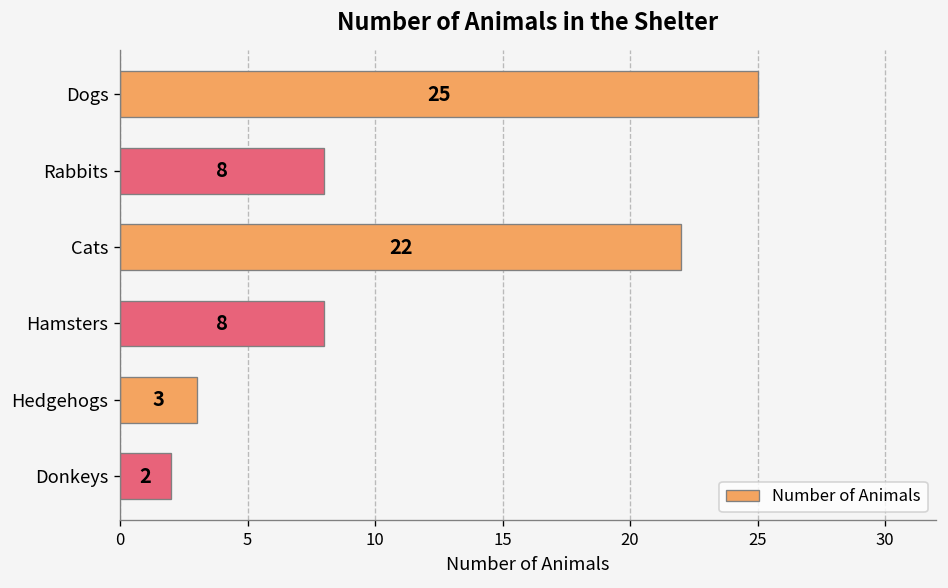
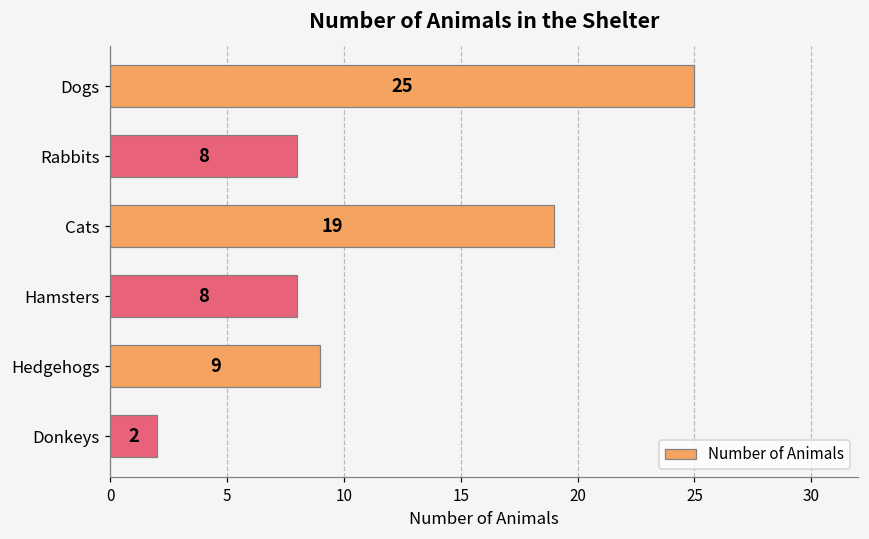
  {
    "Dogs": 25,
    "Rabbits": 8,
-   "Cats": 22,
+   "Cats": 19,
    "Hamsters": 8,
-   "Hedgehogs": 3,
+   "Hedgehogs": 9,
    "Donkeys": 2
  }
